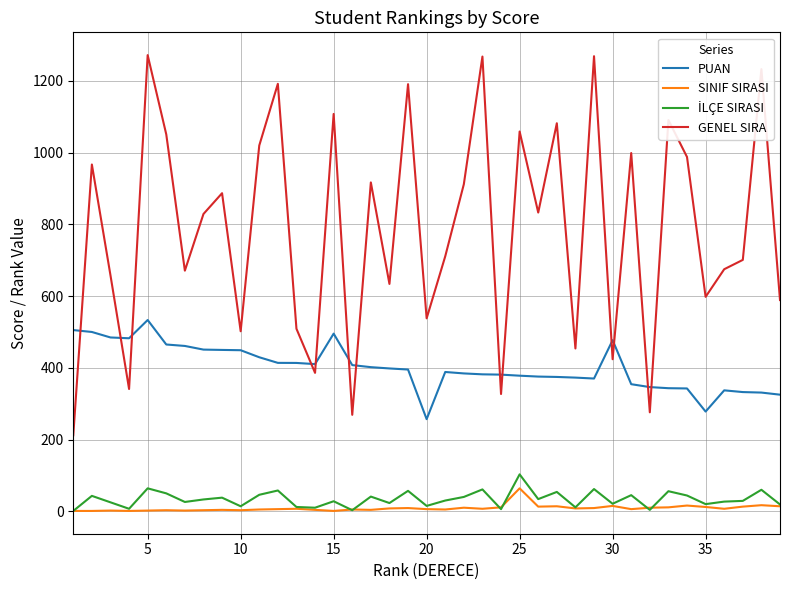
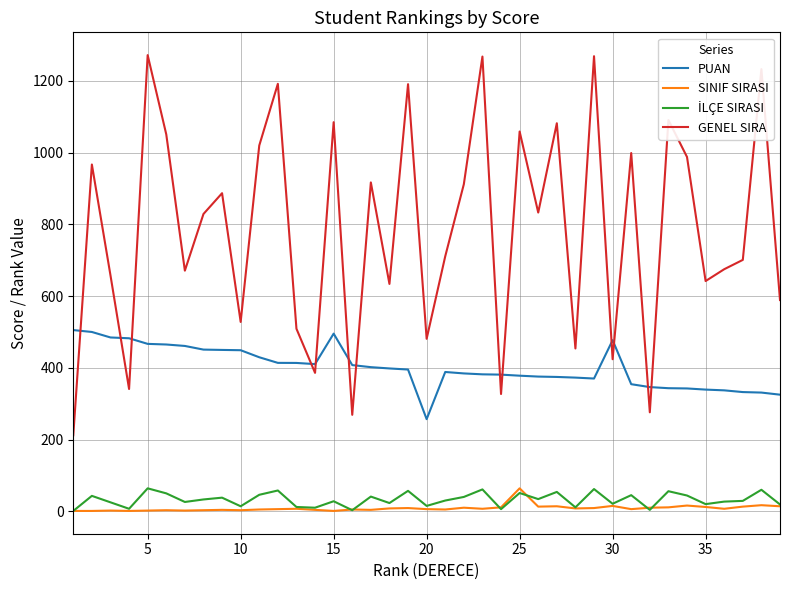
  {
    "PUAN": {
-     "5": 530,
+     "5": 470,
      "10": 450,
      "15": 500,
      "20": 260,
      "25": 380,
      "30": 480,
-     "35": 280
+     "35": 340
    },
    "SINIF SIRASI": {
      "5": 0,
      "10": 0,
      "15": 0,
      "20": 10,
      "25": 60,
      "35": 10
    },
    "İLÇE SIRASI": {
      "5": 60,
      "10": 10,
      "15": 30,
      "20": 20,
-     "25": 100,
+     "25": 50,
      "35": 20
    },
    "GENEL SIRA": {
      "5": 1270,
-     "10": 500,
-     "15": 1110,
-     "20": 540,
+     "10": 530,
+     "15": 1090,
+     "20": 480,
      "25": 1060,
      "30": 420,
-     "35": 600
+     "35": 640
    }
  }
